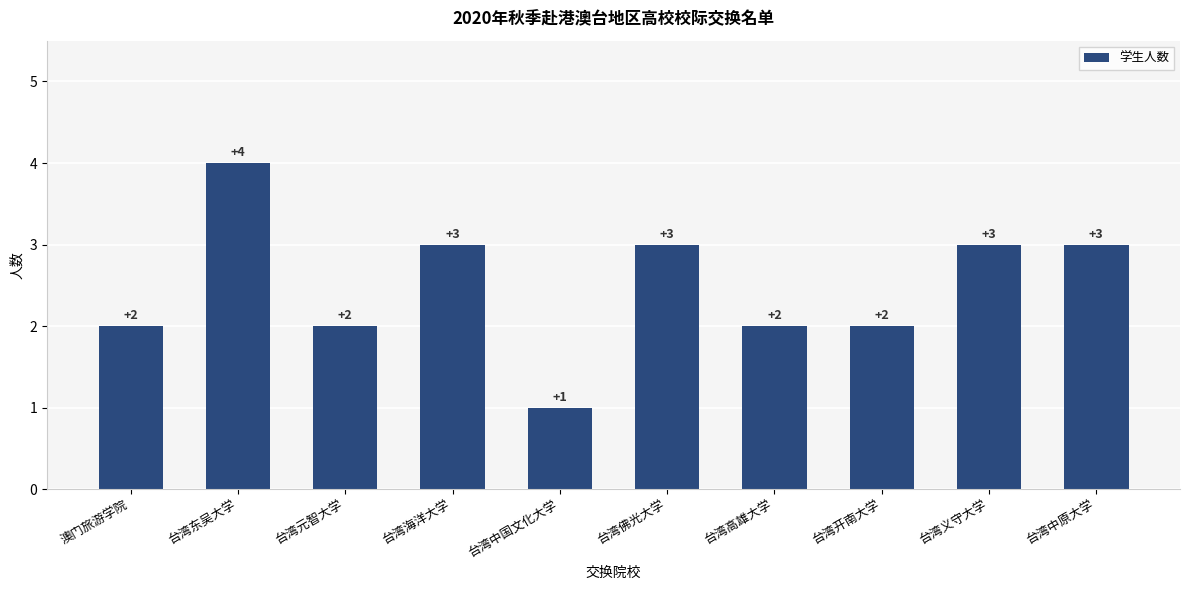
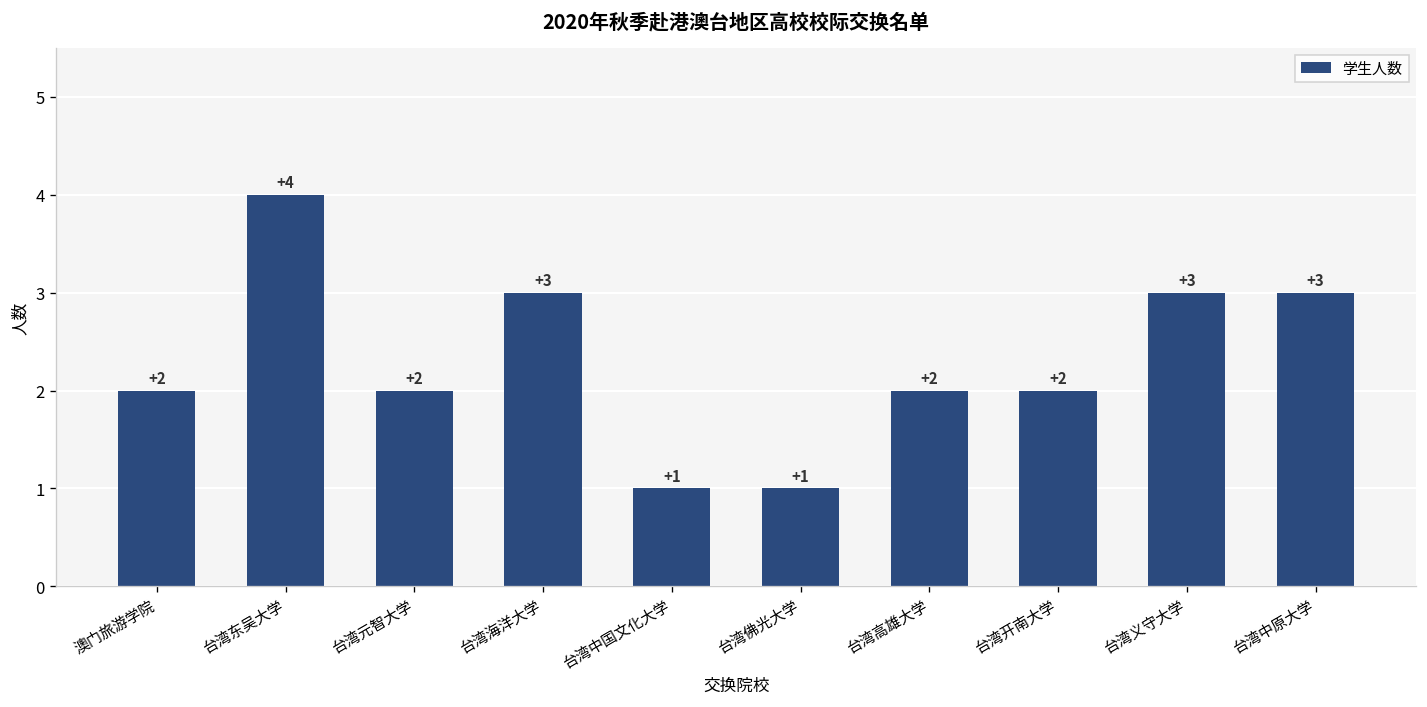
  {
    "澳门旅游学院": "+2",
    "台湾东吴大学": "+4",
    "台湾元智大学": "+2",
    "台湾海洋大学": "+3",
    "台湾中国文化大学": "+1",
-   "台湾佛光大学": "+3",
+   "台湾佛光大学": "+1",
    "台湾高雄大学": "+2",
    "台湾开南大学": "+2",
    "台湾义守大学": "+3",
    "台湾中原大学": "+3"
  }
